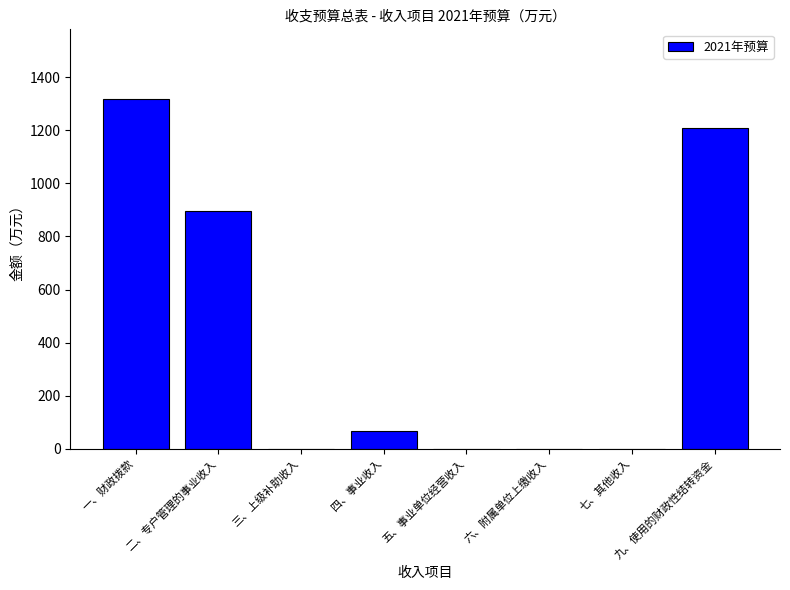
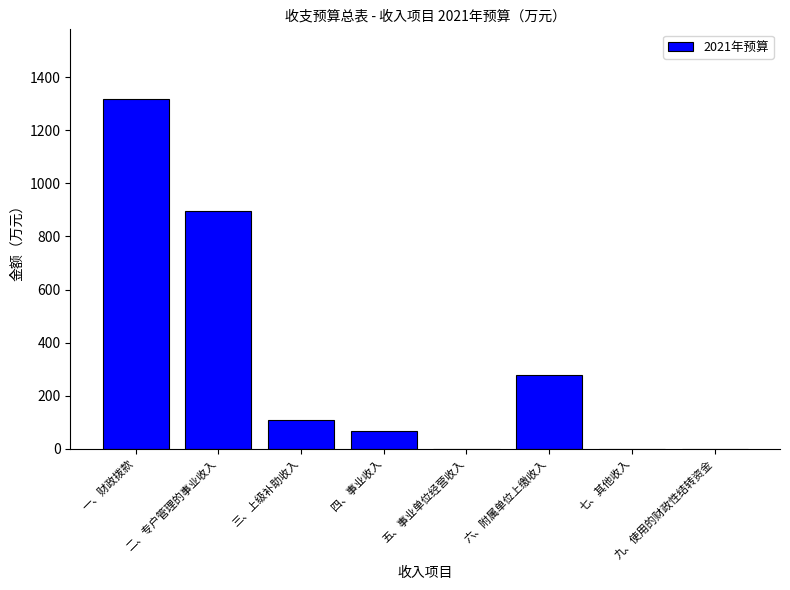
  {
    "一、财政拨款": 1320,
    "二、专户管理的事业收入": 900,
-   "三、上级补助收入": 0,
+   "三、上级补助收入": 110,
    "四、事业收入": 70,
    "五、事业单位经营收入": 0,
-   "六、附属单位上缴收入": 0,
+   "六、附属单位上缴收入": 280,
    "七、其他收入": 0,
-   "九、使用的财政性结转资金": 1210
+   "九、使用的财政性结转资金": 0
  }
